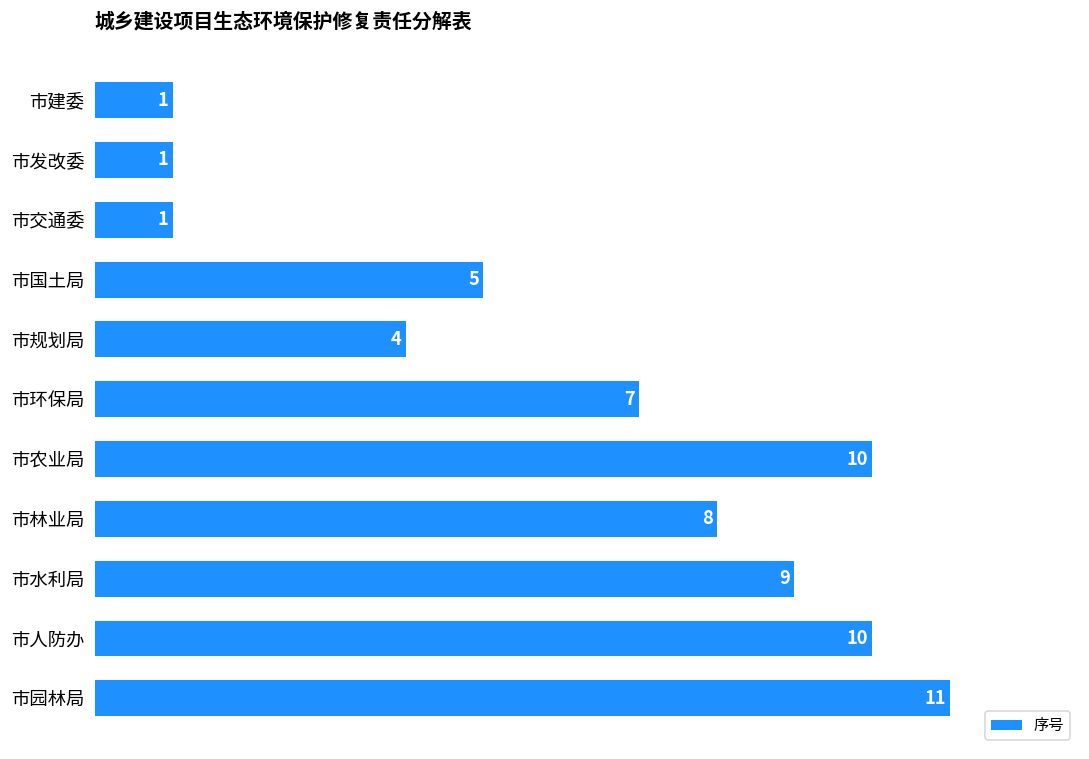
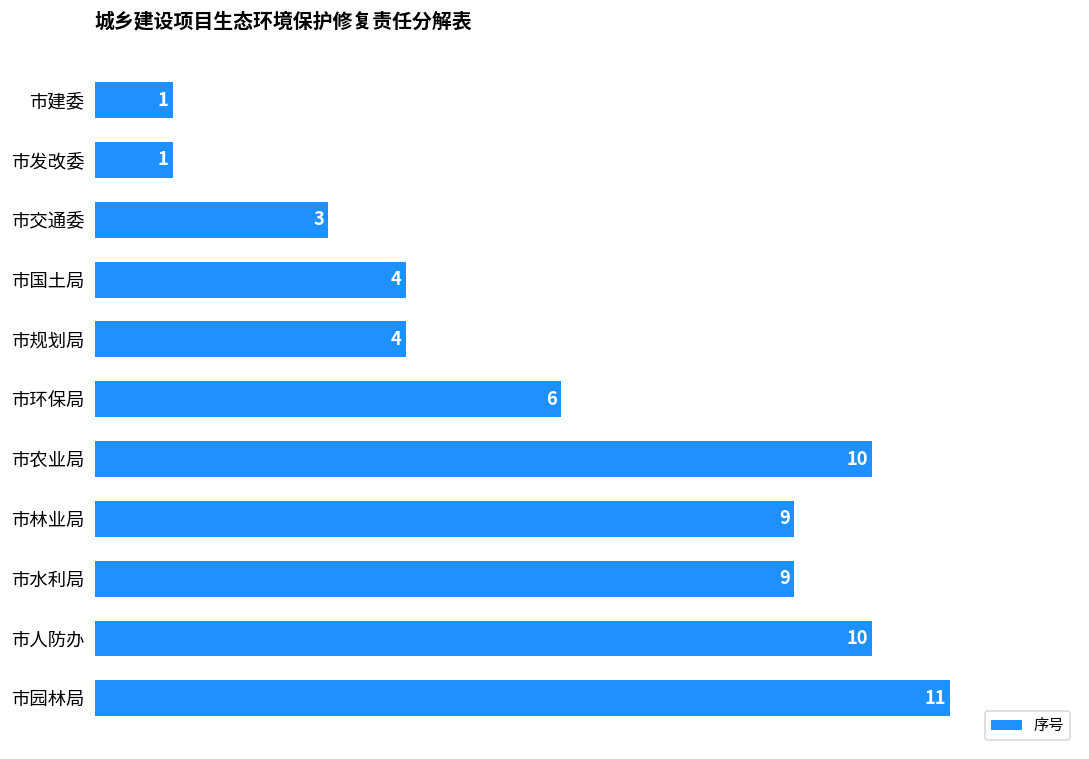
  {
    "市建委": 1,
    "市发改委": 1,
-   "市交通委": 1,
-   "市国土局": 5,
+   "市交通委": 3,
+   "市国土局": 4,
    "市规划局": 4,
-   "市环保局": 7,
+   "市环保局": 6,
    "市农业局": 10,
-   "市林业局": 8,
+   "市林业局": 9,
    "市水利局": 9,
    "市人防办": 10,
    "市园林局": 11
  }
